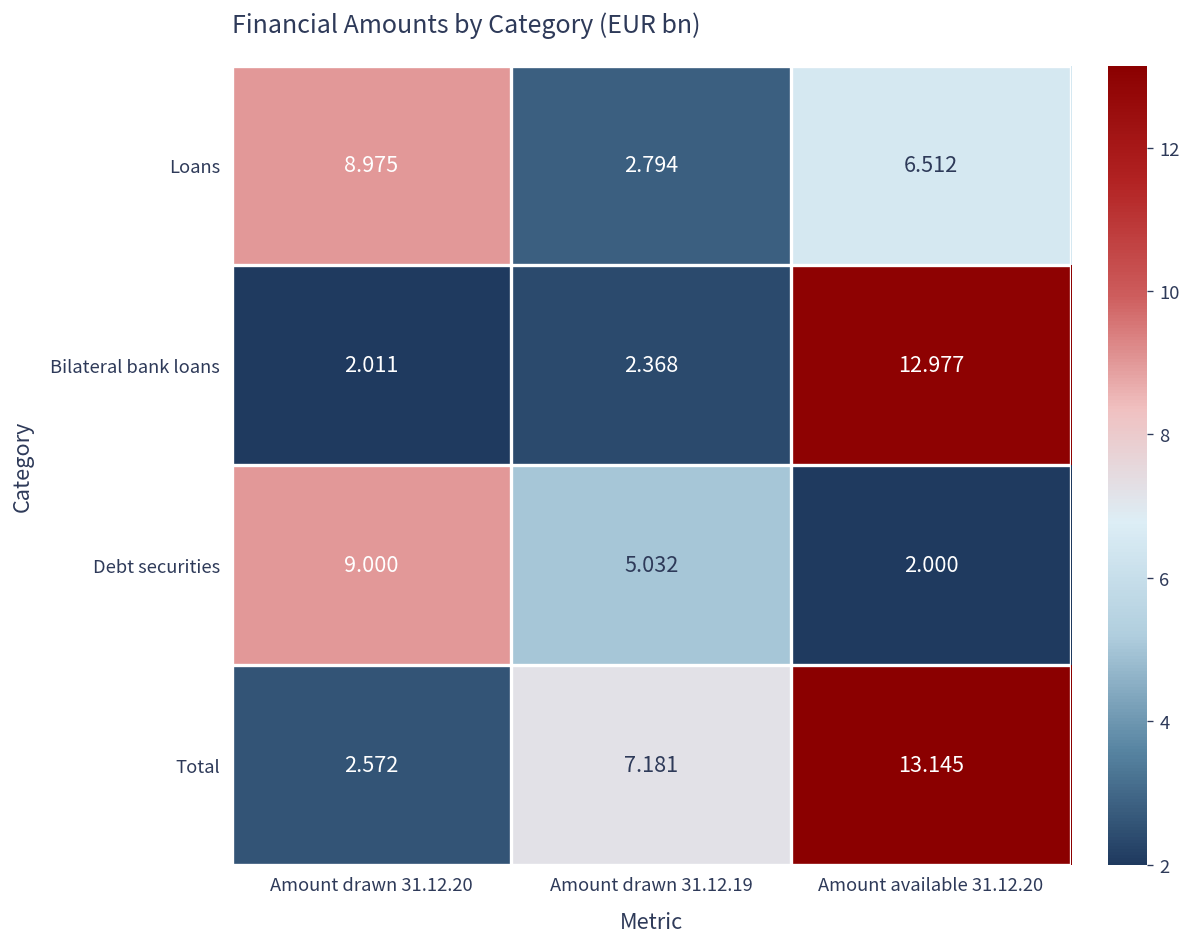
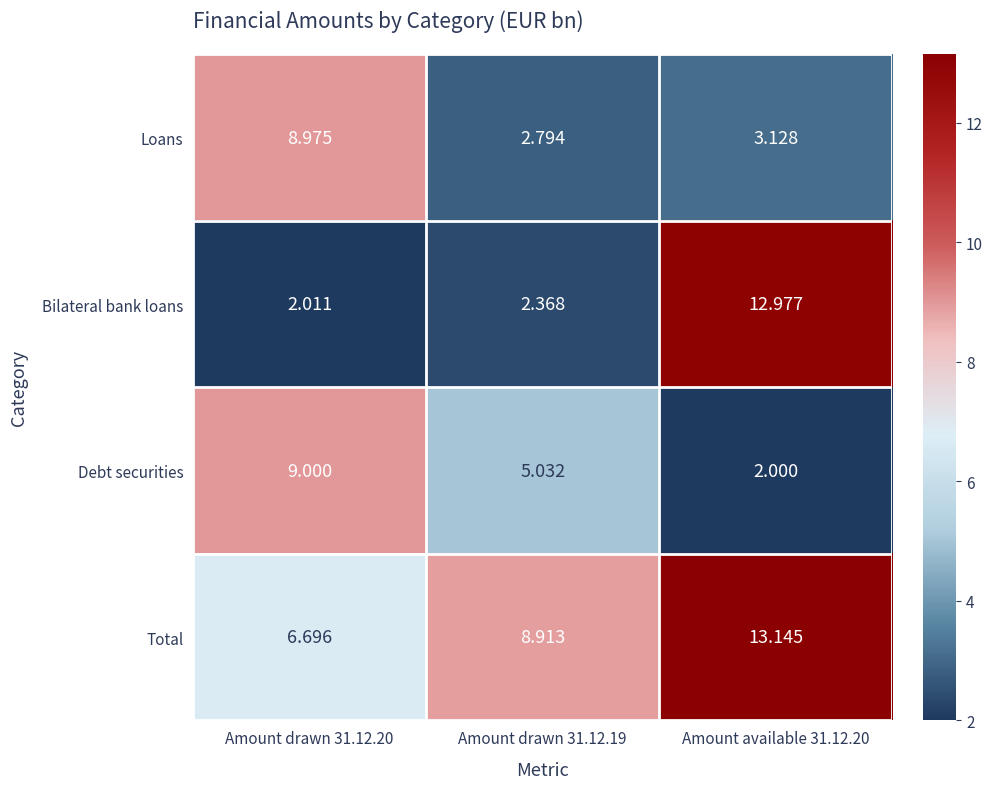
  {
    "Loans": {
      "Amount drawn 31.12.20": 8.975,
      "Amount drawn 31.12.19": 2.794,
-     "Amount available 31.12.20": 6.512
+     "Amount available 31.12.20": 3.128
    },
    "Bilateral bank loans": {
      "Amount drawn 31.12.20": 2.011,
      "Amount drawn 31.12.19": 2.368,
      "Amount available 31.12.20": 12.977
    },
    "Debt securities": {
      "Amount drawn 31.12.20": 9.000,
      "Amount drawn 31.12.19": 5.032,
      "Amount available 31.12.20": 2.000
    },
    "Total": {
-     "Amount drawn 31.12.20": 2.572,
-     "Amount drawn 31.12.19": 7.181,
+     "Amount drawn 31.12.20": 6.696,
+     "Amount drawn 31.12.19": 8.913,
      "Amount available 31.12.20": 13.145
    }
  }
